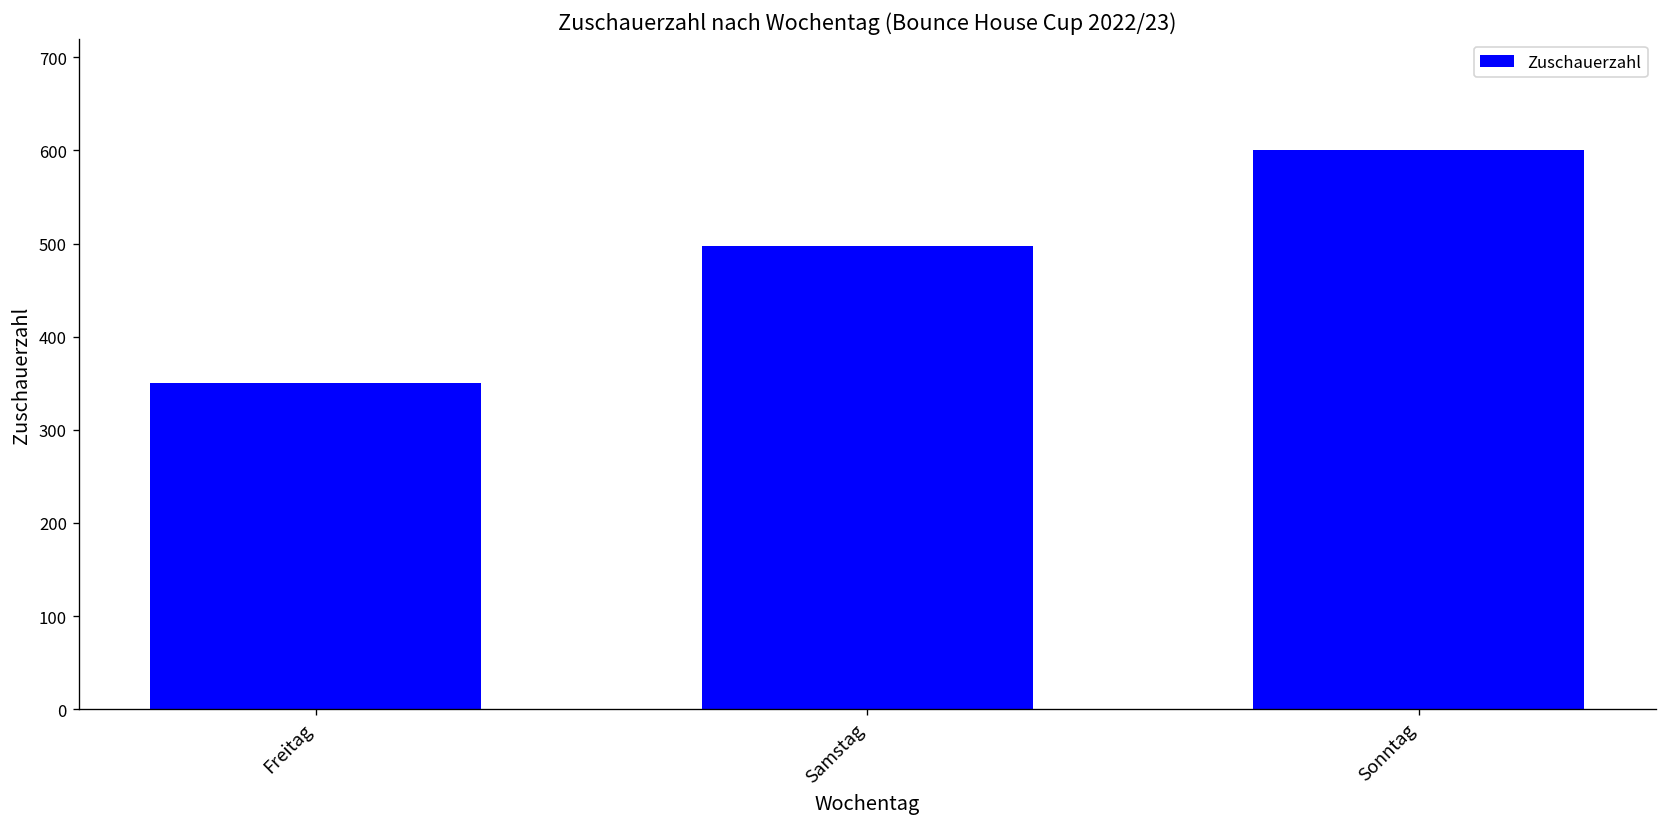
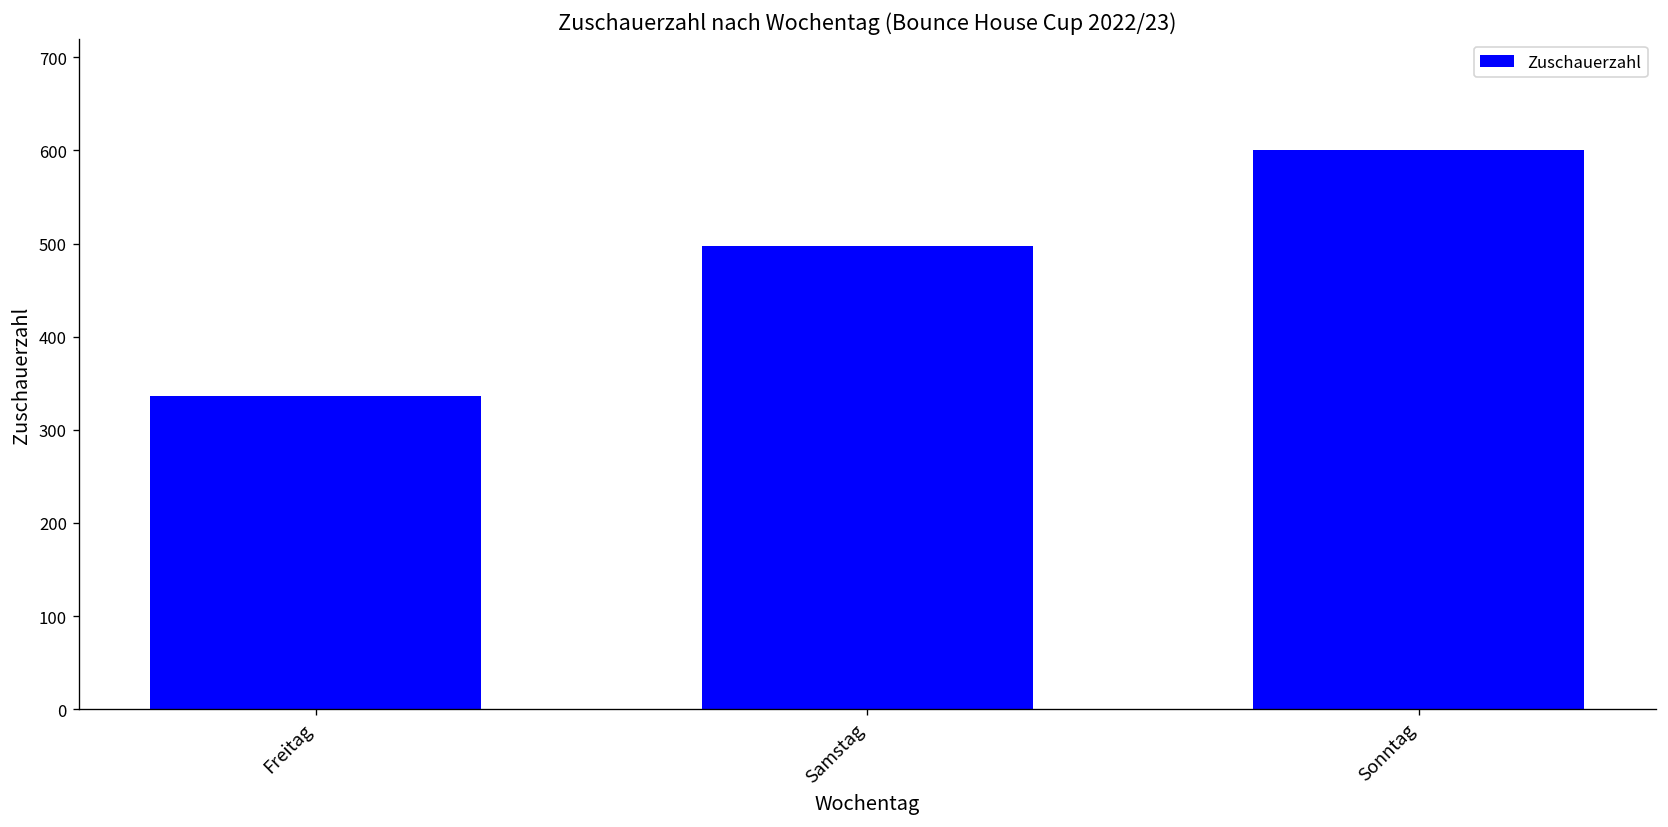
  {
-   "Freitag": 350,
+   "Freitag": 340,
    "Samstag": 500,
    "Sonntag": 600
  }
